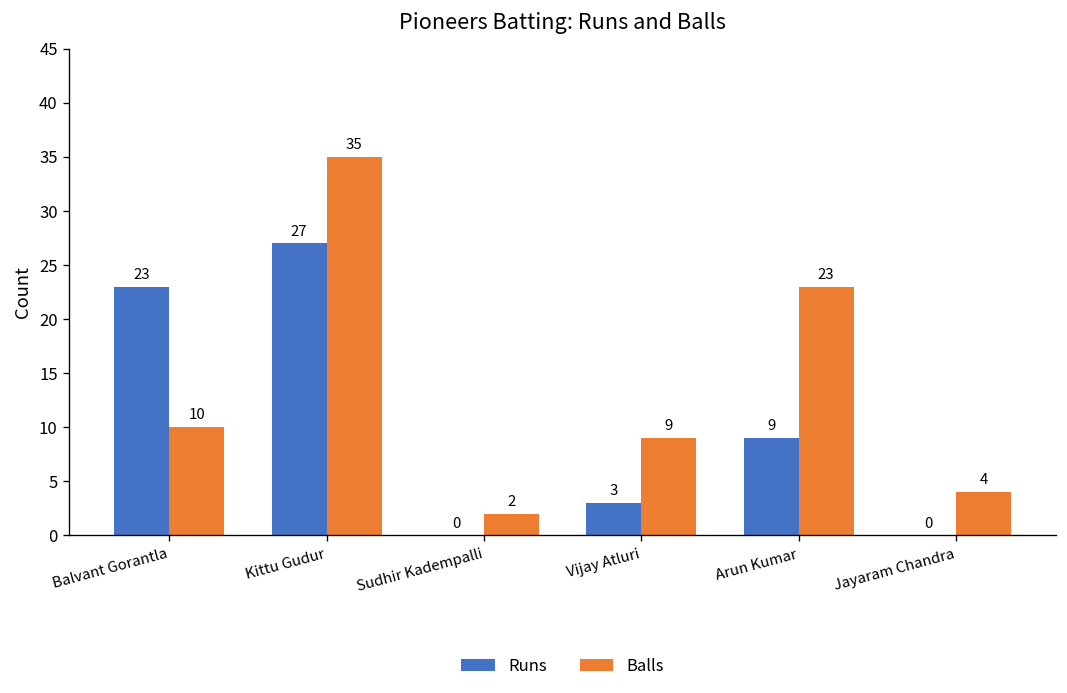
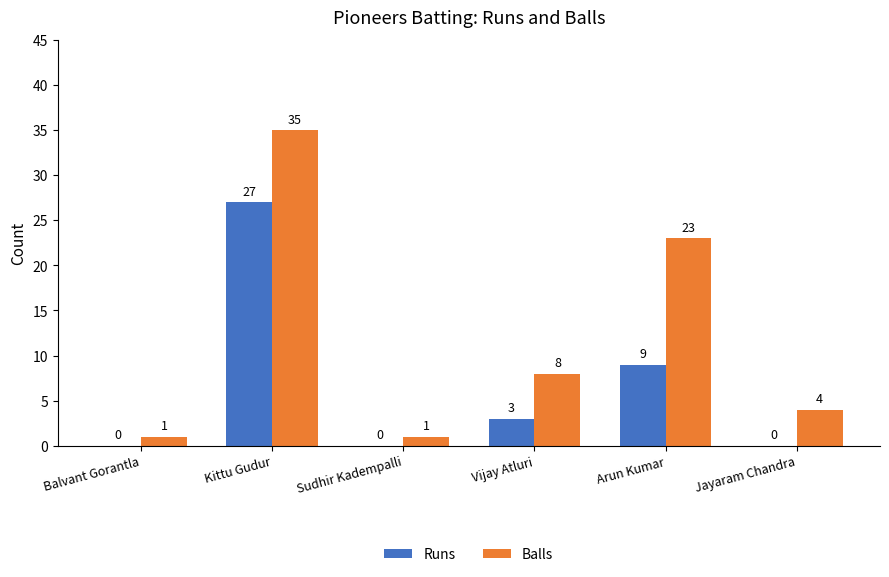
  {
    "Runs": {
-     "Balvant Gorantla": 23,
+     "Balvant Gorantla": 0,
      "Kittu Gudur": 27,
      "Sudhir Kadempalli": 0,
      "Vijay Atluri": 3,
      "Arun Kumar": 9,
      "Jayaram Chandra": 0
    },
    "Balls": {
-     "Balvant Gorantla": 10,
+     "Balvant Gorantla": 1,
      "Kittu Gudur": 35,
-     "Sudhir Kadempalli": 2,
-     "Vijay Atluri": 9,
+     "Sudhir Kadempalli": 1,
+     "Vijay Atluri": 8,
      "Arun Kumar": 23,
      "Jayaram Chandra": 4
    }
  }
